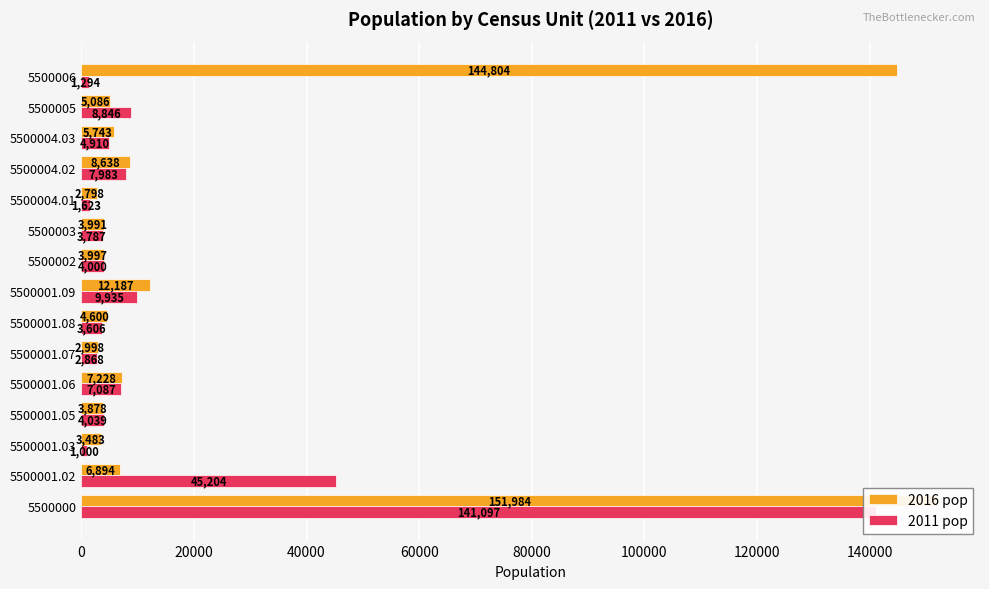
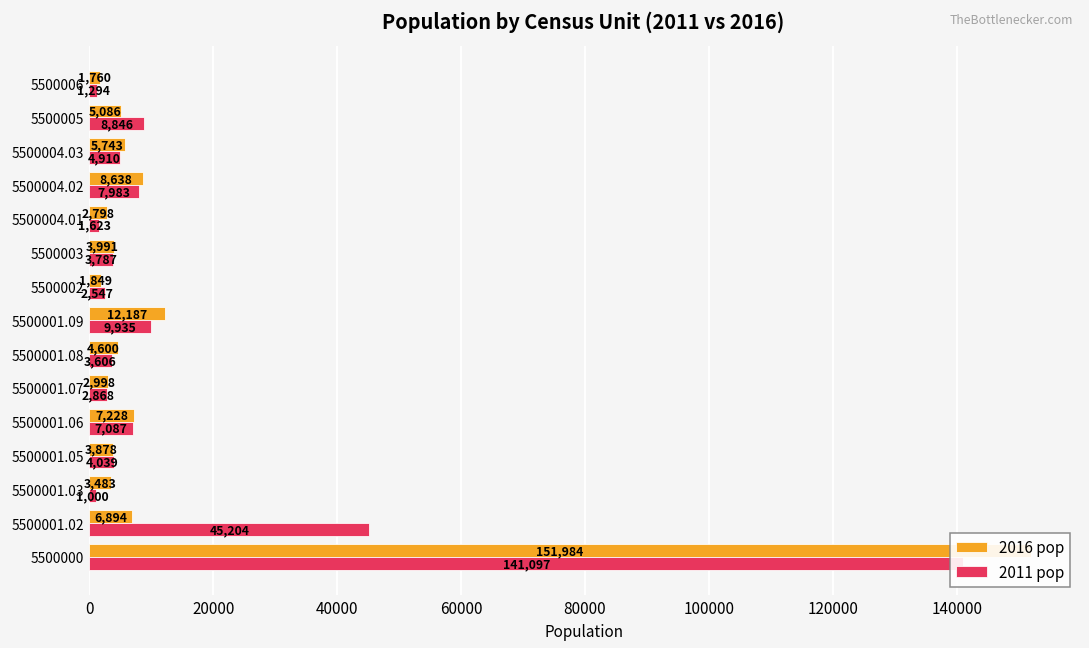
  {
    "2016 pop": {
-     "5500006": "144,804",
+     "5500006": "1,760",
      "5500005": "5,086",
      "5500004.03": "5,743",
      "5500004.02": "8,638",
      "5500004.01": "2,798",
      "5500003": "3,991",
-     "5500002": "3,997",
+     "5500002": "1,849",
      "5500001.09": "12,187",
      "5500001.08": "4,600",
      "5500001.07": "2,998",
      "5500001.06": "7,228",
      "5500001.05": "3,878",
      "5500001.03": "3,483",
      "5500001.02": "6,894"
    },
    "2011 pop": {
      "5500006": "1,294",
      "5500005": "8,846",
      "5500004.03": "4,910",
      "5500004.02": "7,983",
      "5500004.01": "1,623",
      "5500003": "3,787",
-     "5500002": "4,000",
+     "5500002": "2,547",
      "5500001.09": "9,935",
      "5500001.08": "3,606",
      "5500001.07": "2,868",
      "5500001.06": "7,087",
      "5500001.05": "4,039",
      "5500001.03": "1,000",
      "5500001.02": "45,204"
    }
  }
